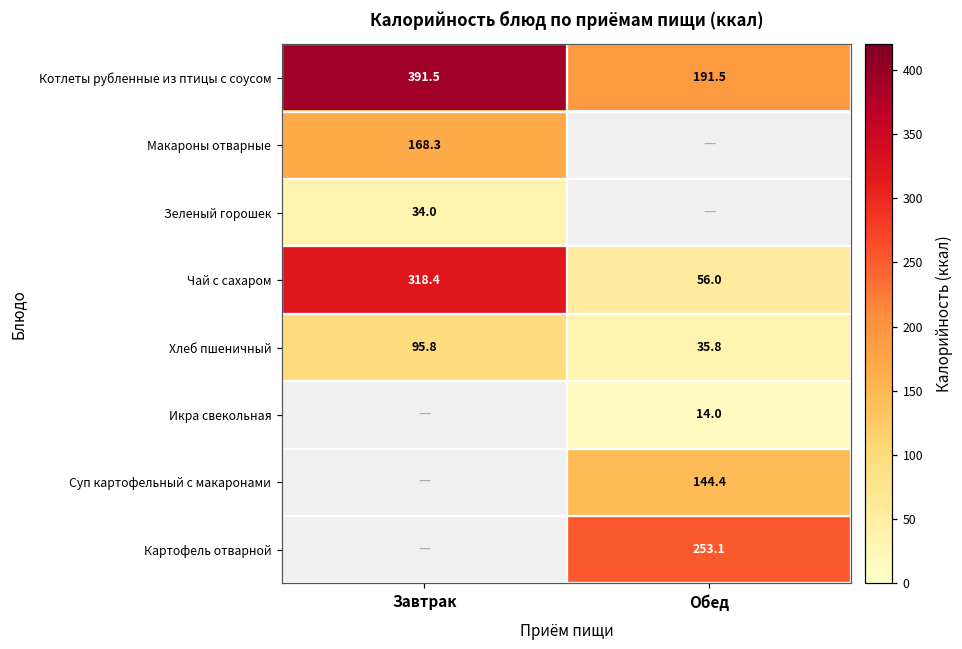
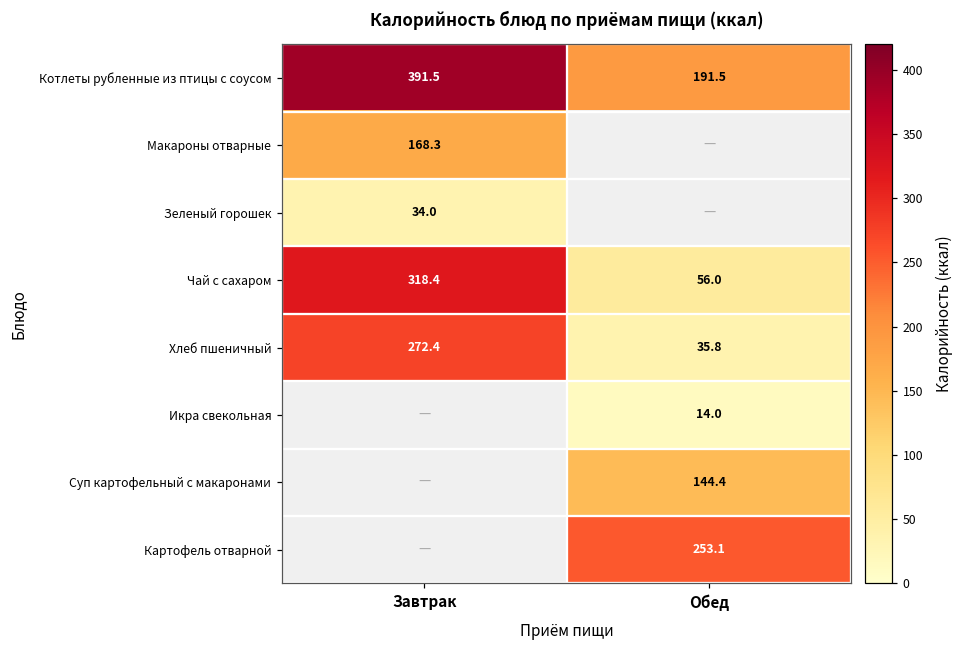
  {
    "Котлеты рубленные из птицы с соусом": {
      "Завтрак": 391.5,
      "Обед": 191.5
    },
    "Макароны отварные": {
      "Завтрак": 168.3
    },
    "Зеленый горошек": {
      "Завтрак": 34.0
    },
    "Чай с сахаром": {
      "Завтрак": 318.4,
      "Обед": 56.0
    },
    "Хлеб пшеничный": {
-     "Завтрак": 95.8,
+     "Завтрак": 272.4,
      "Обед": 35.8
    },
    "Икра свекольная": {
      "Обед": 14.0
    },
    "Суп картофельный с макаронами": {
      "Обед": 144.4
    },
    "Картофель отварной": {
      "Обед": 253.1
    }
  }
